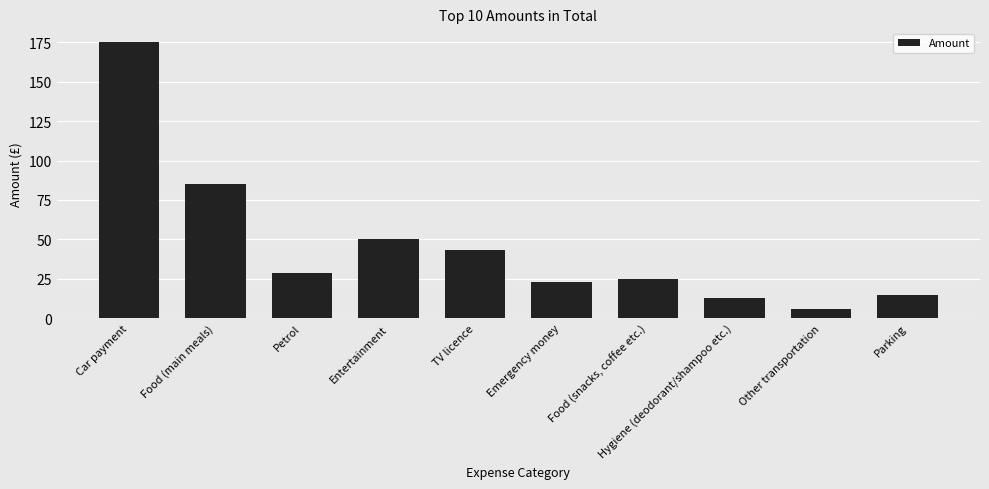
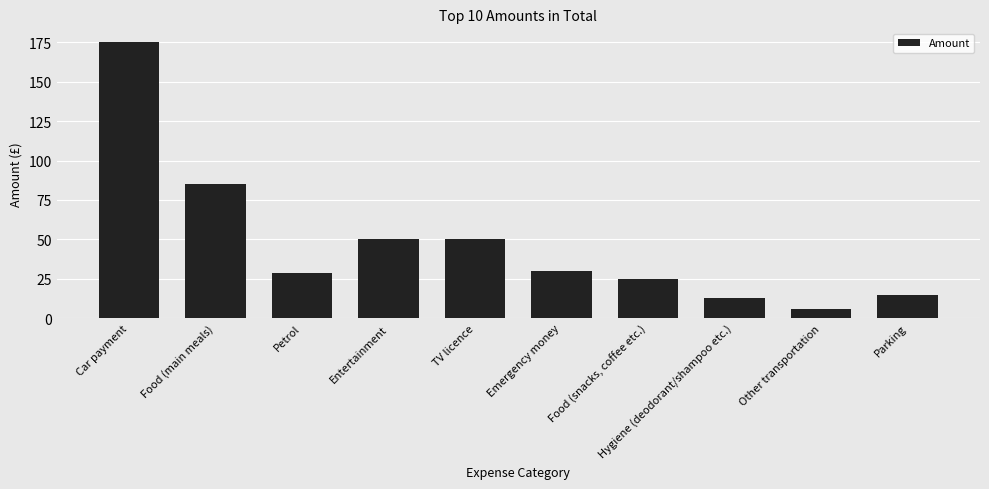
  {
    "Car payment": 175,
    "Food (main meals)": 85,
    "Petrol": 29,
    "Entertainment": 50,
-   "TV licence": 43,
-   "Emergency money": 23,
+   "TV licence": 50,
+   "Emergency money": 30,
    "Food (snacks, coffee etc.)": 25,
    "Hygiene (deodorant/shampoo etc.)": 13,
    "Other transportation": 6,
    "Parking": 15
  }
